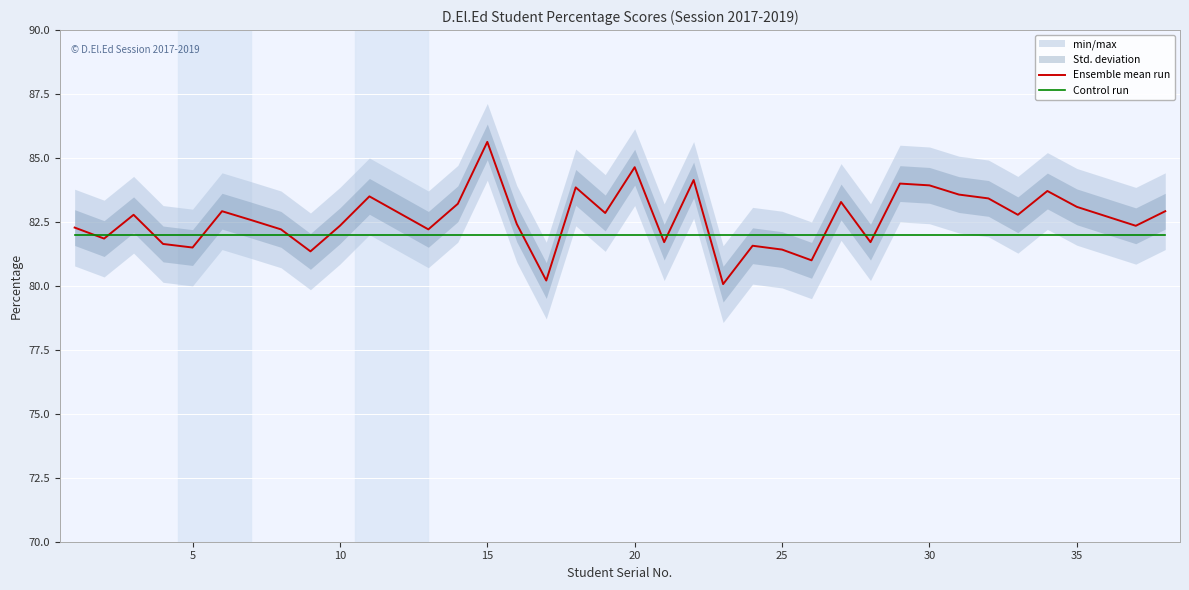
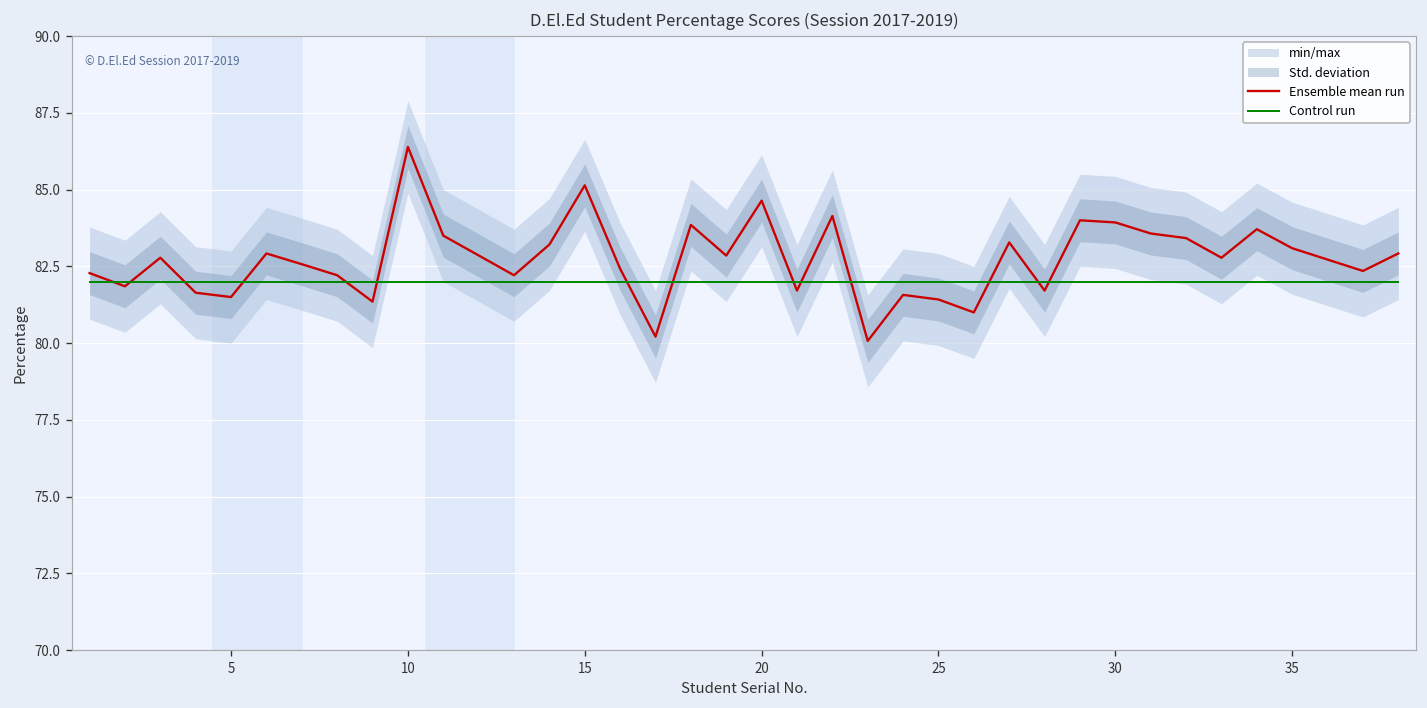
  {
    "Ensemble mean run": {
      "5": 81.5,
-     "10": 82.4,
-     "15": 85.6,
+     "10": 86.4,
+     "15": 85.1,
      "20": 84.6,
      "25": 81.4,
      "30": 83.9,
      "35": 83.1
    },
    "Control run": {
      "5": 82.0,
      "10": 82.0,
      "15": 82.0,
      "20": 82.0,
      "25": 82.0,
      "30": 82.0,
      "35": 82.0
    }
  }
